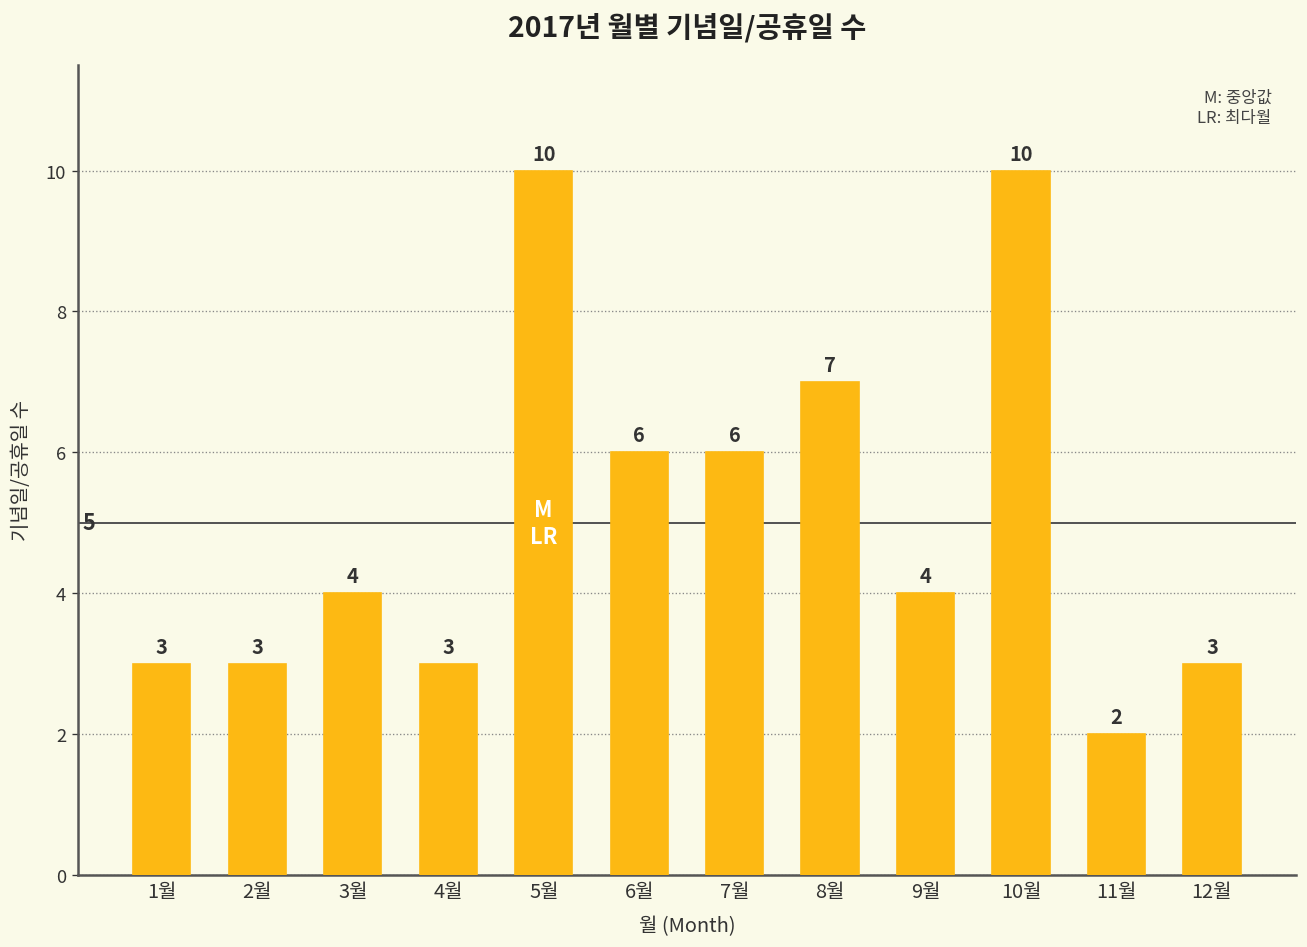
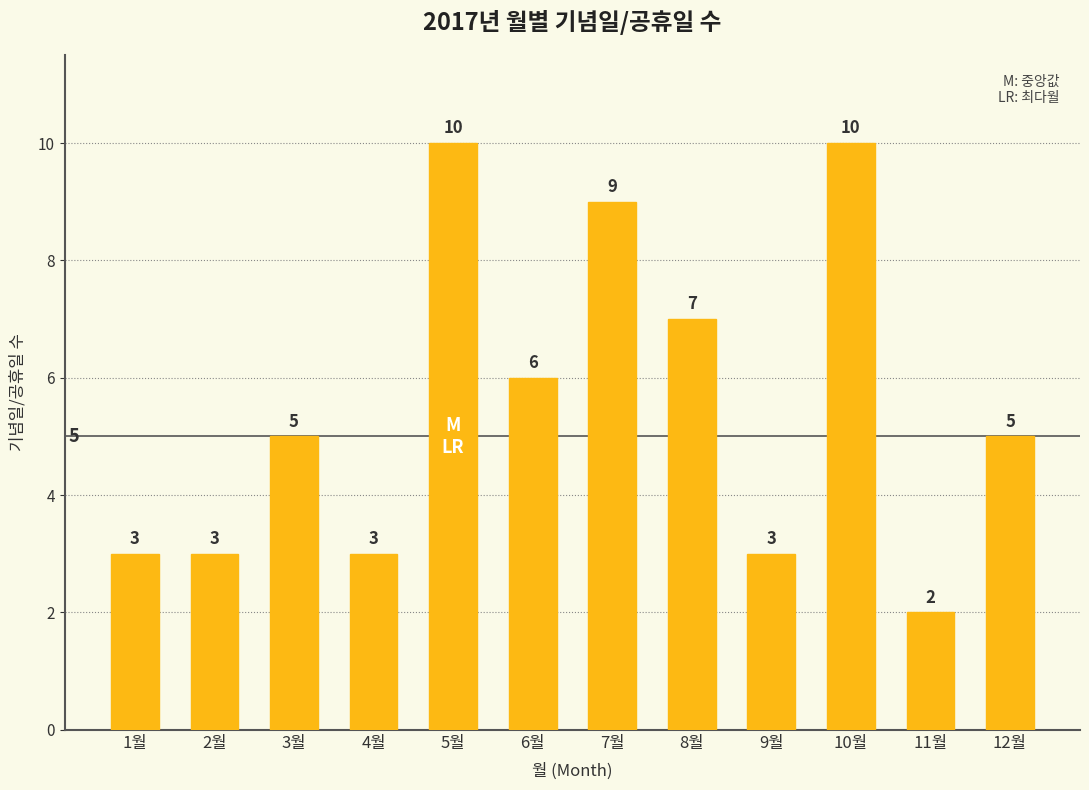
  {
    "1월": 3,
    "2월": 3,
-   "3월": 4,
+   "3월": 5,
    "4월": 3,
    "5월": 10,
    "6월": 6,
-   "7월": 6,
+   "7월": 9,
    "8월": 7,
-   "9월": 4,
+   "9월": 3,
    "10월": 10,
    "11월": 2,
-   "12월": 3
+   "12월": 5
  }
